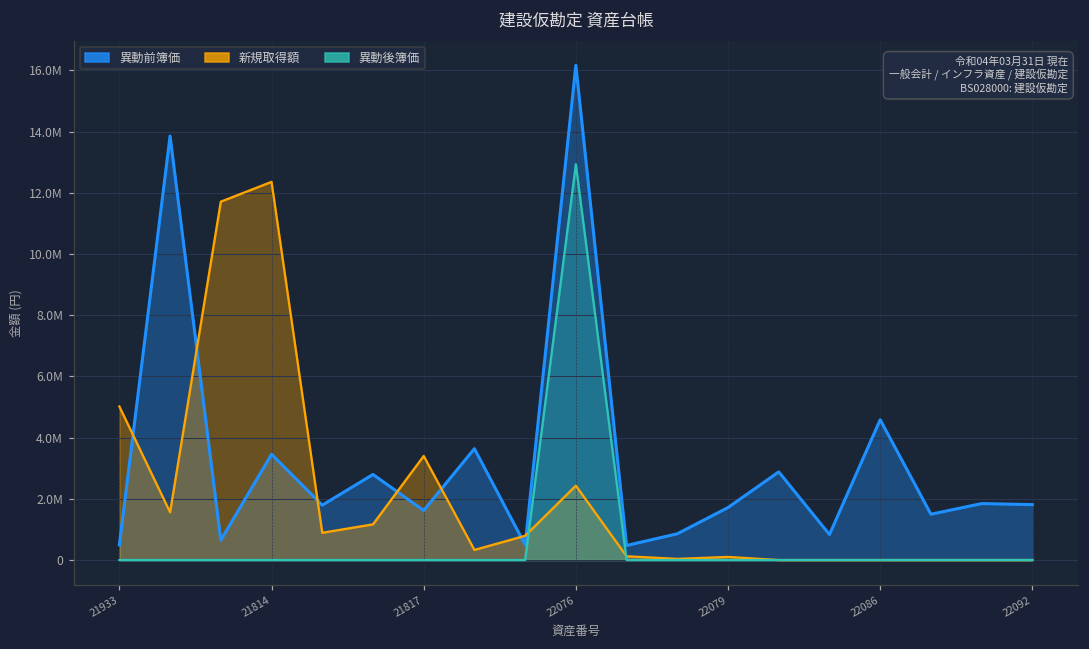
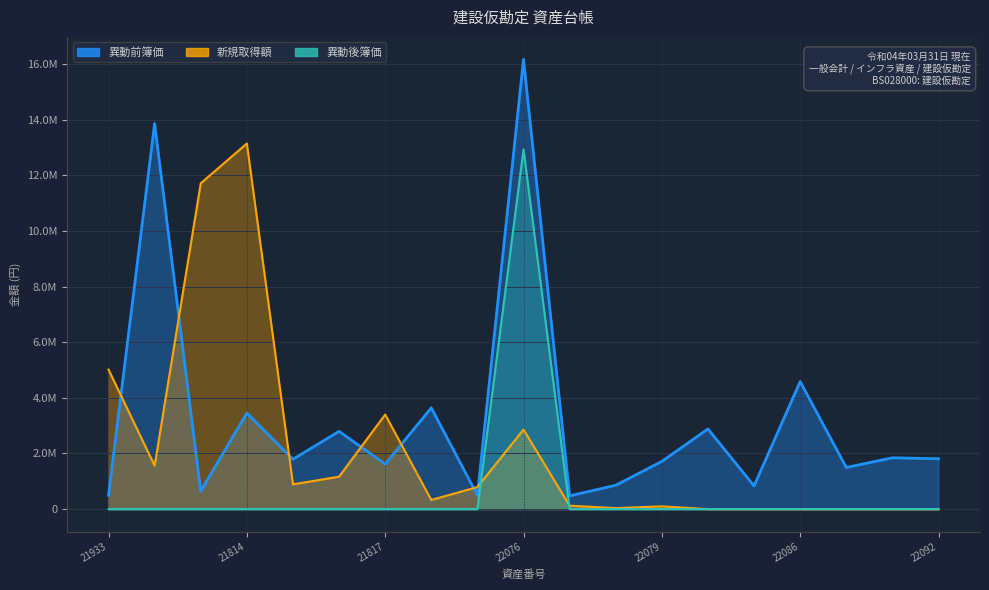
  {
    "新規取得額": {
      "21933": 5000000,
-     "21814": 12400000,
+     "21814": 13100000,
      "21817": 3400000,
-     "22076": 2400000,
+     "22076": 2900000,
      "22079": 100000
    }
  }
